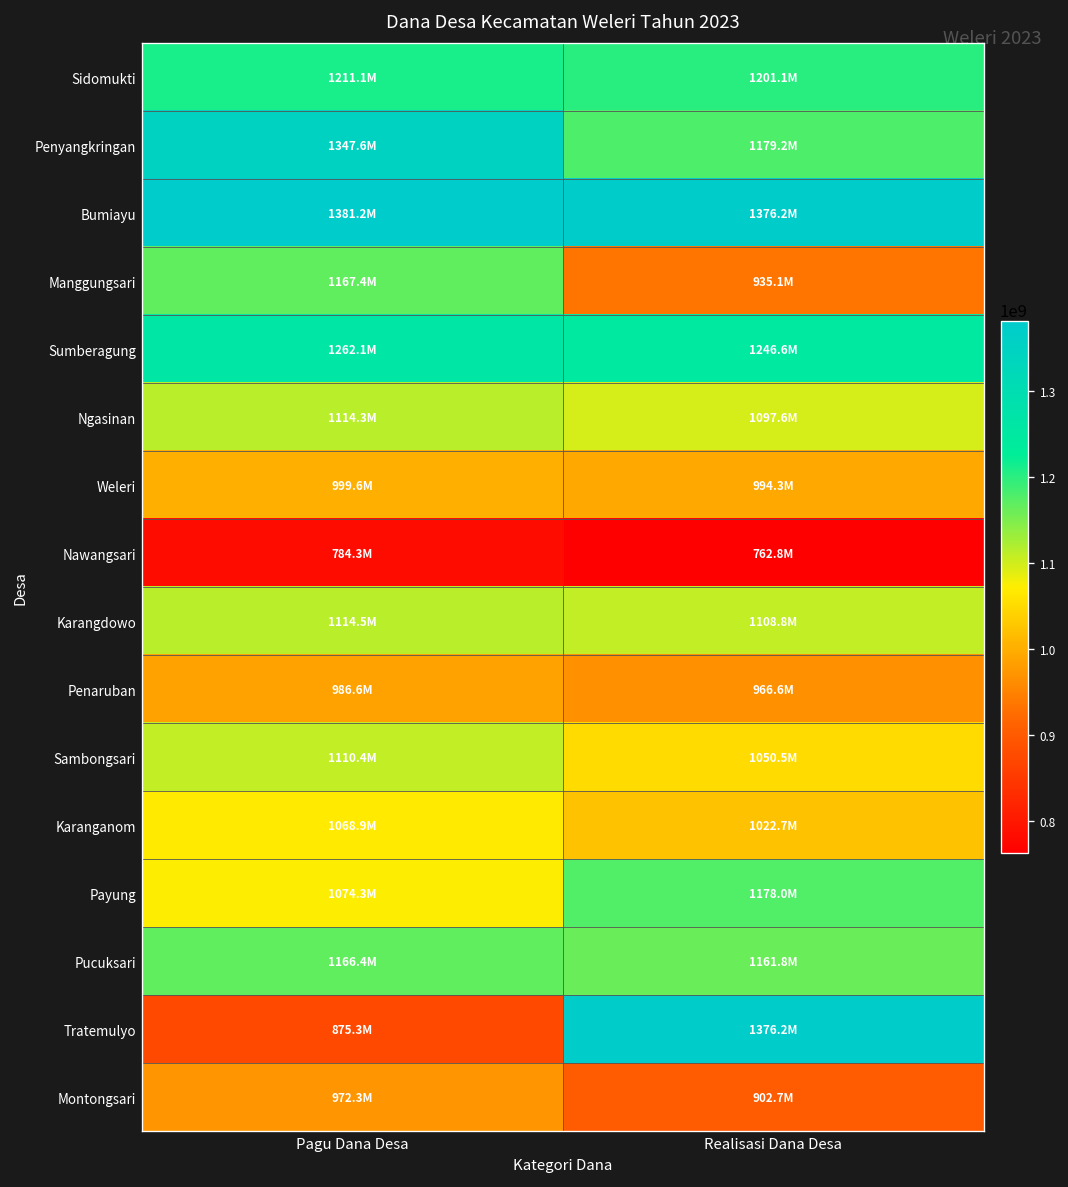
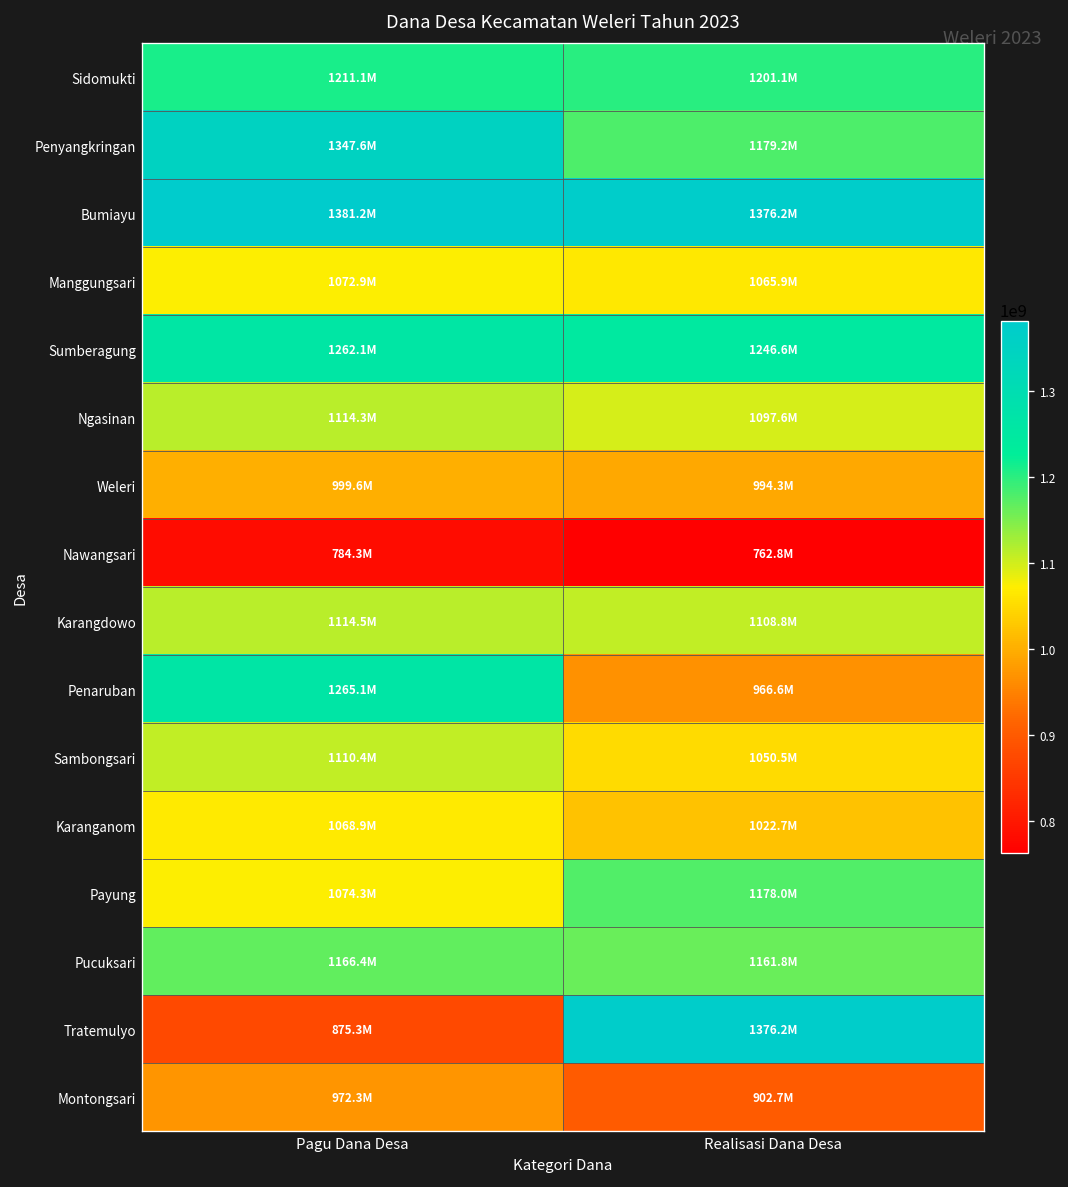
  {
    "Sidomukti": {
      "Pagu Dana Desa": "1211.1M",
      "Realisasi Dana Desa": "1201.1M"
    },
    "Penyangkringan": {
      "Pagu Dana Desa": "1347.6M",
      "Realisasi Dana Desa": "1179.2M"
    },
    "Bumiayu": {
      "Pagu Dana Desa": "1381.2M",
      "Realisasi Dana Desa": "1376.2M"
    },
    "Manggungsari": {
-     "Pagu Dana Desa": "1167.4M",
-     "Realisasi Dana Desa": "935.1M"
+     "Pagu Dana Desa": "1072.9M",
+     "Realisasi Dana Desa": "1065.9M"
    },
    "Sumberagung": {
      "Pagu Dana Desa": "1262.1M",
      "Realisasi Dana Desa": "1246.6M"
    },
    "Ngasinan": {
      "Pagu Dana Desa": "1114.3M",
      "Realisasi Dana Desa": "1097.6M"
    },
    "Weleri": {
      "Pagu Dana Desa": "999.6M",
      "Realisasi Dana Desa": "994.3M"
    },
    "Nawangsari": {
      "Pagu Dana Desa": "784.3M",
      "Realisasi Dana Desa": "762.8M"
    },
    "Karangdowo": {
      "Pagu Dana Desa": "1114.5M",
      "Realisasi Dana Desa": "1108.8M"
    },
    "Penaruban": {
-     "Pagu Dana Desa": "986.6M",
+     "Pagu Dana Desa": "1265.1M",
      "Realisasi Dana Desa": "966.6M"
    },
    "Sambongsari": {
      "Pagu Dana Desa": "1110.4M",
      "Realisasi Dana Desa": "1050.5M"
    },
    "Karanganom": {
      "Pagu Dana Desa": "1068.9M",
      "Realisasi Dana Desa": "1022.7M"
    },
    "Payung": {
      "Pagu Dana Desa": "1074.3M",
      "Realisasi Dana Desa": "1178.0M"
    },
    "Pucuksari": {
      "Pagu Dana Desa": "1166.4M",
      "Realisasi Dana Desa": "1161.8M"
    },
    "Tratemulyo": {
      "Pagu Dana Desa": "875.3M",
      "Realisasi Dana Desa": "1376.2M"
    },
    "Montongsari": {
      "Pagu Dana Desa": "972.3M",
      "Realisasi Dana Desa": "902.7M"
    }
  }
